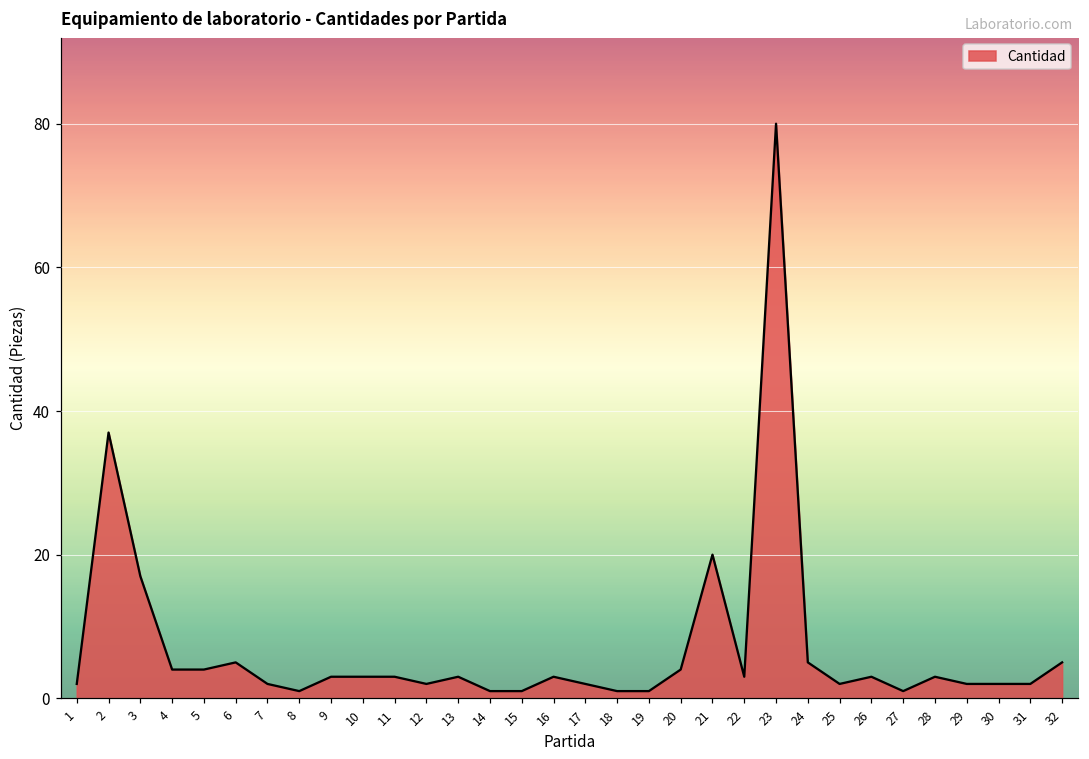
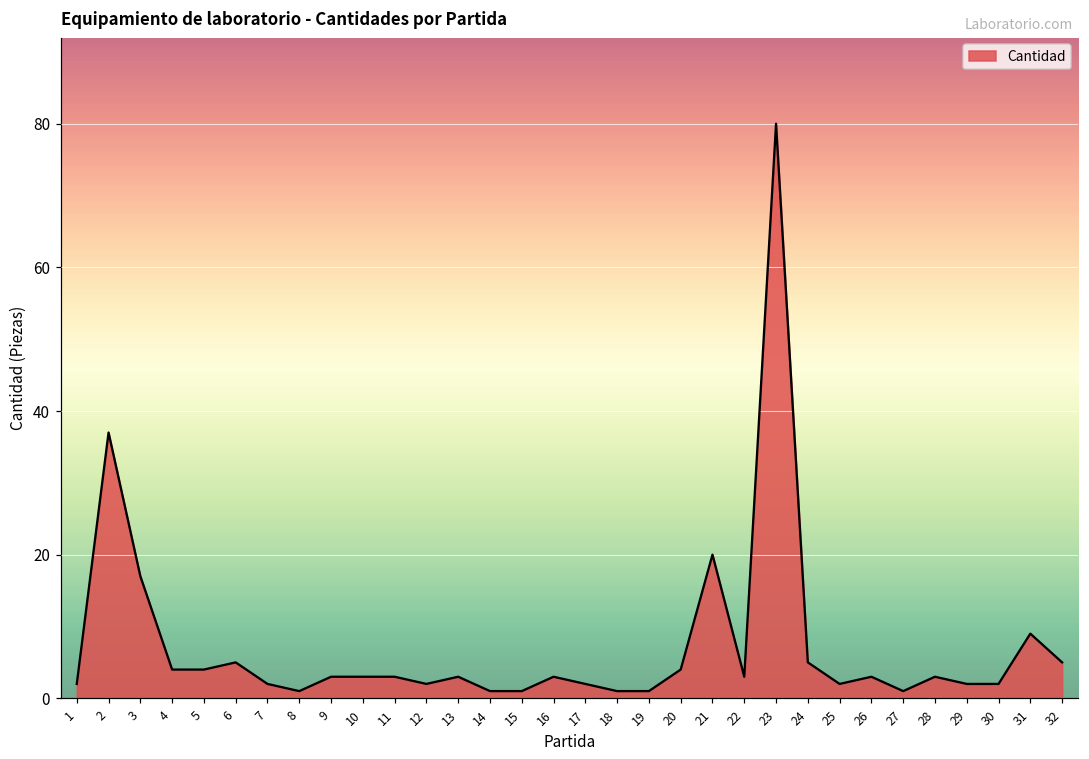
  {
    "1": 2,
    "2": 37,
    "3": 17,
    "4": 4,
    "5": 4,
    "6": 5,
    "7": 2,
    "8": 1,
    "9": 3,
    "10": 3,
    "11": 3,
    "12": 2,
    "13": 3,
    "14": 1,
    "15": 1,
    "16": 3,
    "17": 2,
    "18": 1,
    "19": 1,
    "20": 4,
    "21": 20,
    "22": 3,
    "23": 80,
    "24": 5,
    "25": 2,
    "26": 3,
    "27": 1,
    "28": 3,
    "29": 2,
    "30": 2,
-   "31": 2,
+   "31": 9,
    "32": 5
  }
